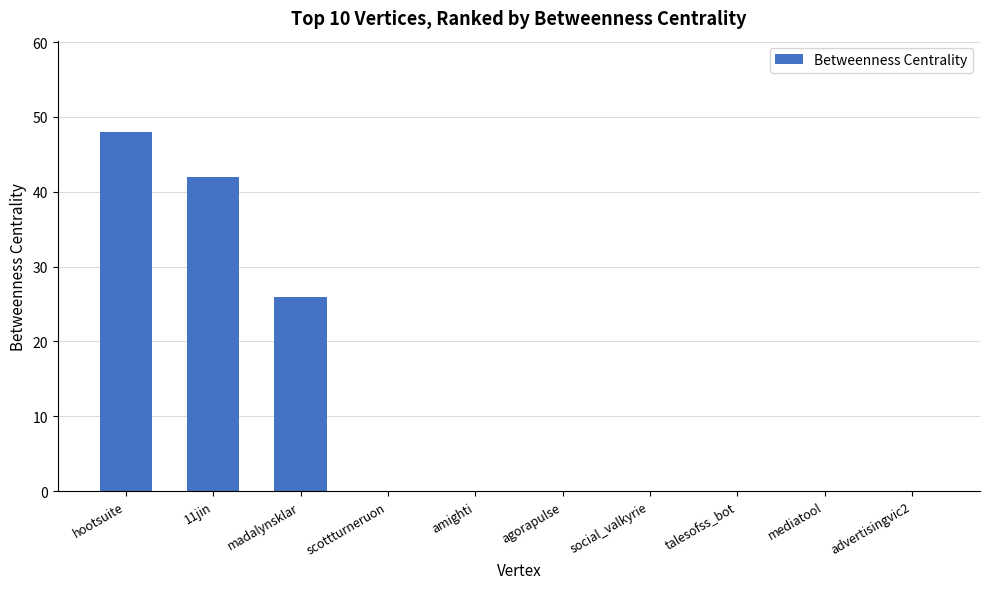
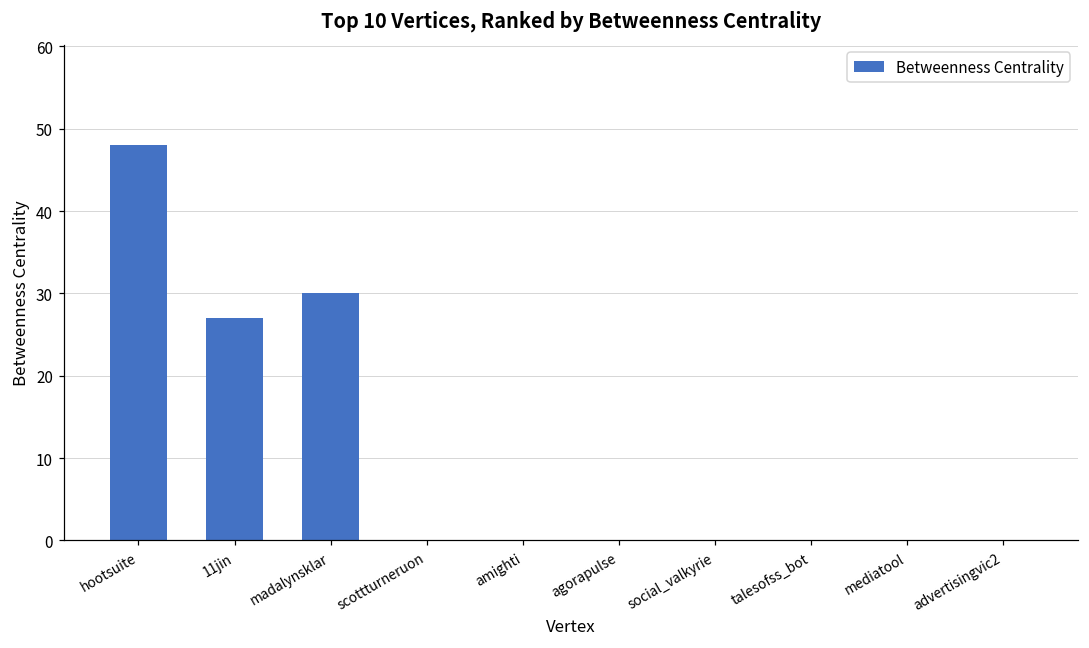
  {
    "hootsuite": 48,
-   "11jin": 42,
-   "madalynsklar": 26,
+   "11jin": 27,
+   "madalynsklar": 30,
    "scottturneruon": 0,
    "amighti": 0,
    "agorapulse": 0,
    "social_valkyrie": 0,
    "talesofss_bot": 0,
    "mediatool": 0,
    "advertisingvic2": 0
  }
